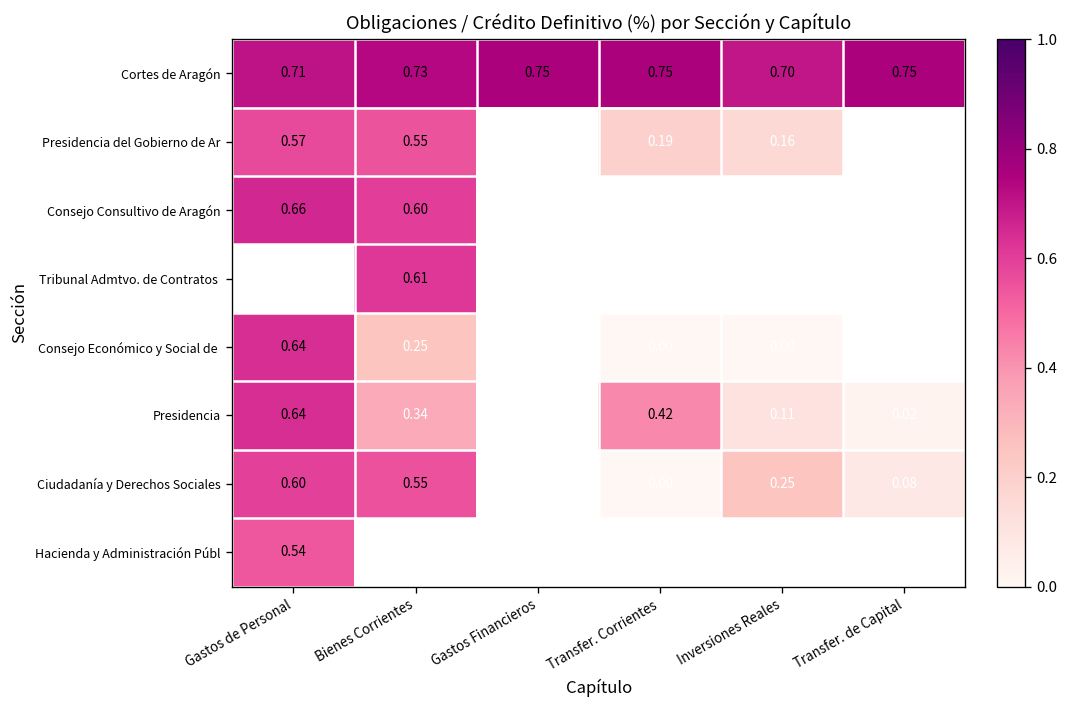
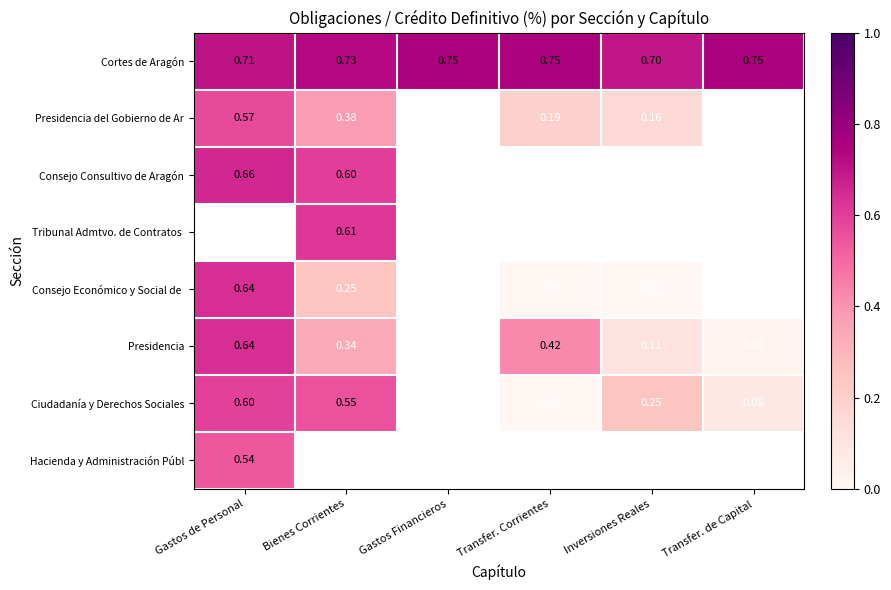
  {
    "Cortes de Aragón": {
      "Gastos de Personal": 0.71,
      "Bienes Corrientes": 0.73,
      "Gastos Financieros": 0.75,
      "Transfer. Corrientes": 0.75,
      "Inversiones Reales": 0.70,
      "Transfer. de Capital": 0.75
    },
    "Presidencia del Gobierno de Ar": {
      "Gastos de Personal": 0.57,
-     "Bienes Corrientes": 0.55,
+     "Bienes Corrientes": 0.38,
      "Transfer. Corrientes": 0.19
    },
    "Consejo Consultivo de Aragón": {
      "Gastos de Personal": 0.66,
      "Bienes Corrientes": 0.60
    },
    "Tribunal Admtvo. de Contratos": {
      "Bienes Corrientes": 0.61
    },
    "Consejo Económico y Social de": {
      "Gastos de Personal": 0.64,
      "Bienes Corrientes": 0.25
    },
    "Presidencia": {
      "Gastos de Personal": 0.64,
      "Bienes Corrientes": 0.34,
      "Transfer. Corrientes": 0.42
    },
    "Ciudadanía y Derechos Sociales": {
      "Gastos de Personal": 0.60,
      "Bienes Corrientes": 0.55,
      "Inversiones Reales": 0.25
    },
    "Hacienda y Administración Públ": {
      "Gastos de Personal": 0.54
    }
  }
